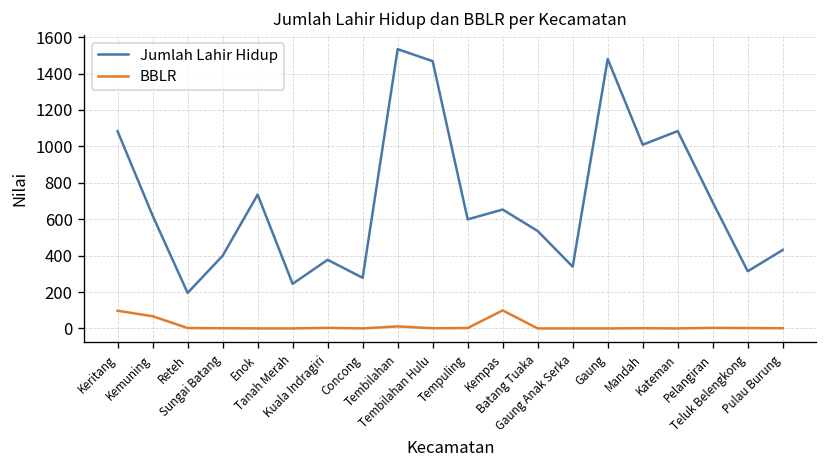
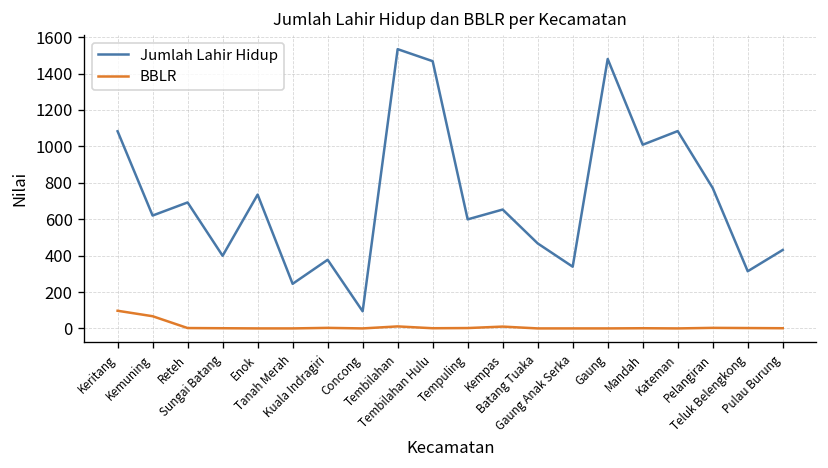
  {
    "Jumlah Lahir Hidup": {
      "Keritang": 1080,
      "Kemuning": 620,
-     "Reteh": 200,
+     "Reteh": 690,
      "Sungai Batang": 400,
      "Enok": 740,
      "Tanah Merah": 250,
      "Kuala Indragiri": 380,
-     "Concong": 280,
+     "Concong": 90,
      "Tembilahan": 1530,
      "Tembilahan Hulu": 1470,
      "Tempuling": 600,
      "Kempas": 650,
-     "Batang Tuaka": 540,
+     "Batang Tuaka": 470,
      "Gaung Anak Serka": 340,
      "Gaung": 1480,
      "Mandah": 1010,
      "Kateman": 1080,
-     "Pelangiran": 690,
+     "Pelangiran": 770,
      "Teluk Belengkong": 310,
      "Pulau Burung": 430
    },
    "BBLR": {
      "Keritang": 100,
      "Kemuning": 70,
      "Reteh": 0,
      "Sungai Batang": 0,
      "Enok": 0,
      "Tanah Merah": 0,
      "Kuala Indragiri": 0,
      "Concong": 0,
      "Tembilahan": 10,
      "Tembilahan Hulu": 0,
      "Tempuling": 0,
-     "Kempas": 100,
+     "Kempas": 10,
      "Batang Tuaka": 0,
      "Gaung Anak Serka": 0,
      "Gaung": 0,
      "Mandah": 0,
      "Kateman": 0,
      "Pelangiran": 0,
      "Teluk Belengkong": 0,
      "Pulau Burung": 0
    }
  }
